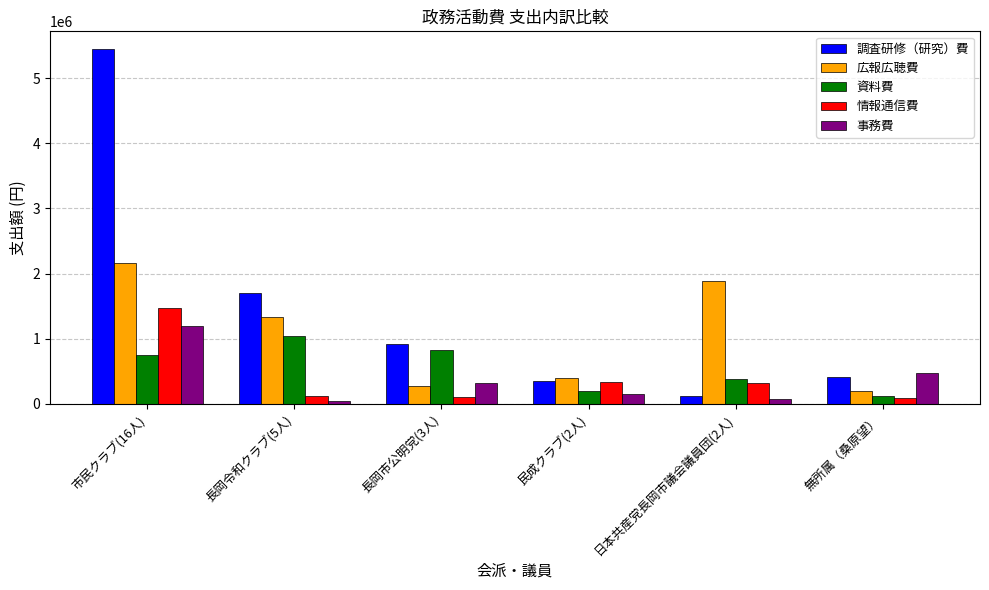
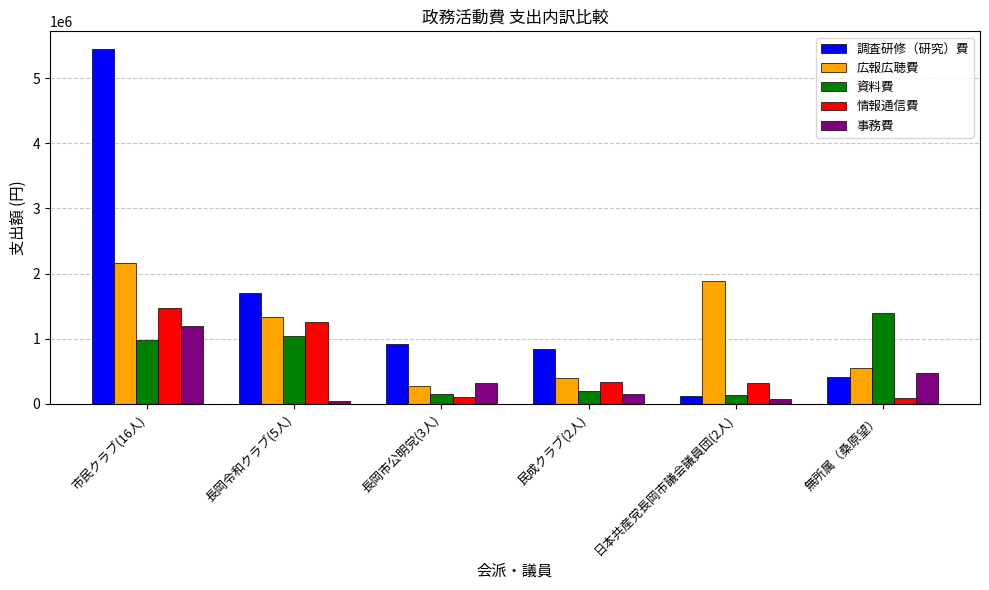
  {
    "調査研修（研究）費": {
      "市民クラブ(16人)": 5400000,
      "長岡令和クラブ(5人)": 1700000,
      "長岡市公明党(3人)": 900000,
-     "民成クラブ(2人)": 400000,
+     "民成クラブ(2人)": 800000,
      "日本共産党長岡市議会議員団(2人)": 100000,
      "無所属（桑原望）": 400000
    },
    "広報広聴費": {
      "市民クラブ(16人)": 2200000,
      "長岡令和クラブ(5人)": 1300000,
      "長岡市公明党(3人)": 300000,
      "民成クラブ(2人)": 400000,
      "日本共産党長岡市議会議員団(2人)": 1900000,
-     "無所属（桑原望）": 200000
+     "無所属（桑原望）": 500000
    },
    "資料費": {
-     "市民クラブ(16人)": 800000,
+     "市民クラブ(16人)": 1000000,
      "長岡令和クラブ(5人)": 1000000,
-     "長岡市公明党(3人)": 800000,
+     "長岡市公明党(3人)": 200000,
      "民成クラブ(2人)": 200000,
-     "日本共産党長岡市議会議員団(2人)": 400000,
-     "無所属（桑原望）": 100000
+     "日本共産党長岡市議会議員団(2人)": 100000,
+     "無所属（桑原望）": 1400000
    },
    "情報通信費": {
      "市民クラブ(16人)": 1500000,
-     "長岡令和クラブ(5人)": 100000,
+     "長岡令和クラブ(5人)": 1300000,
      "長岡市公明党(3人)": 100000,
      "民成クラブ(2人)": 300000,
      "日本共産党長岡市議会議員団(2人)": 300000,
      "無所属（桑原望）": 100000
    },
    "事務費": {
      "市民クラブ(16人)": 1200000,
      "長岡令和クラブ(5人)": 0,
      "長岡市公明党(3人)": 300000,
      "民成クラブ(2人)": 200000,
      "日本共産党長岡市議会議員団(2人)": 100000,
      "無所属（桑原望）": 500000
    }
  }
